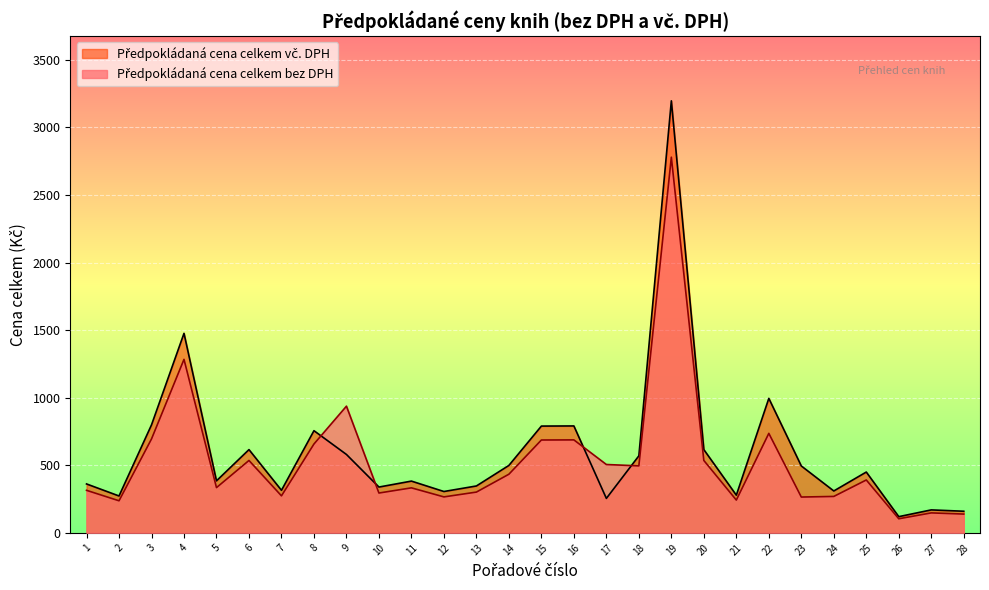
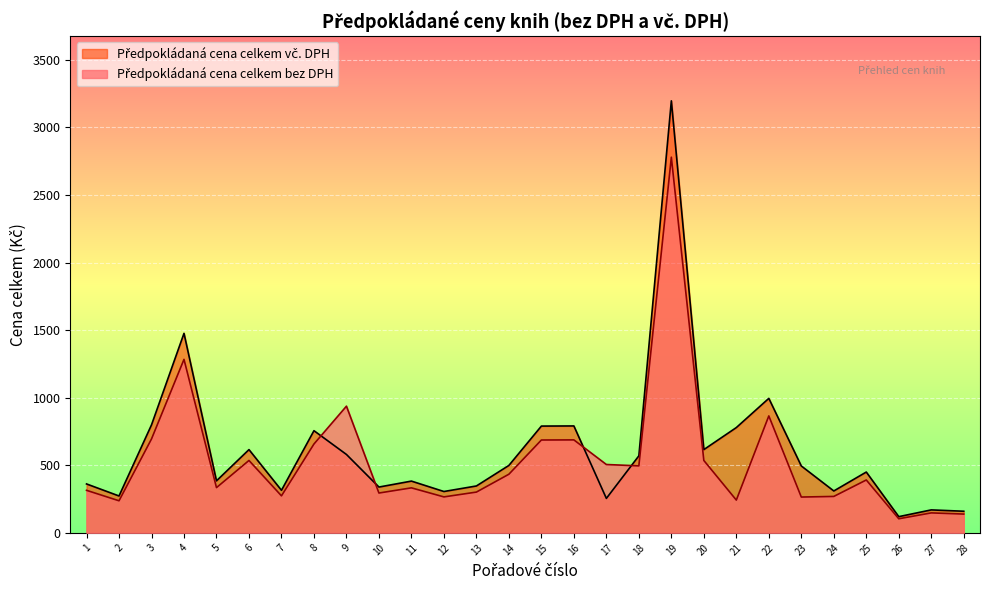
  {
    "Předpokládaná cena celkem vč. DPH": {
      "1": 360,
      "2": 270,
      "3": 800,
      "4": 1480,
      "5": 390,
      "6": 620,
      "7": 320,
      "8": 760,
      "9": 580,
      "10": 340,
      "11": 380,
      "12": 310,
      "13": 350,
      "14": 500,
      "15": 790,
      "16": 790,
      "17": 260,
      "18": 570,
      "19": 3200,
      "20": 620,
-     "21": 280,
+     "21": 780,
      "22": 1000,
      "23": 500,
      "24": 310,
      "25": 450,
      "27": 170,
      "28": 160
    },
    "Předpokládaná cena celkem bez DPH": {
      "1": 310,
      "2": 240,
      "3": 690,
      "4": 1280,
      "5": 330,
      "6": 540,
      "7": 270,
      "8": 660,
      "9": 940,
      "10": 290,
      "11": 330,
      "12": 270,
      "13": 300,
      "14": 430,
      "15": 690,
      "16": 690,
      "17": 510,
      "18": 500,
      "19": 2780,
      "20": 540,
      "21": 240,
-     "22": 740,
+     "22": 870,
      "23": 270,
      "24": 270,
      "25": 390,
      "27": 150,
      "28": 140
    }
  }
